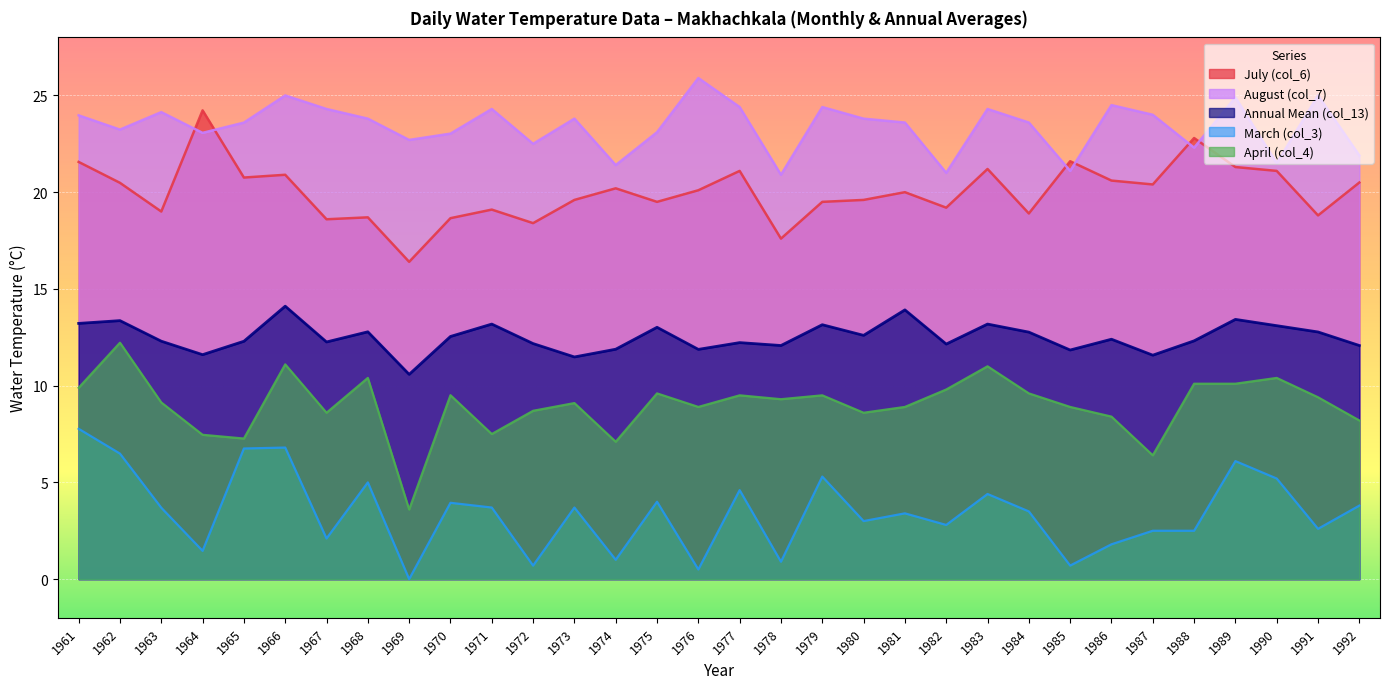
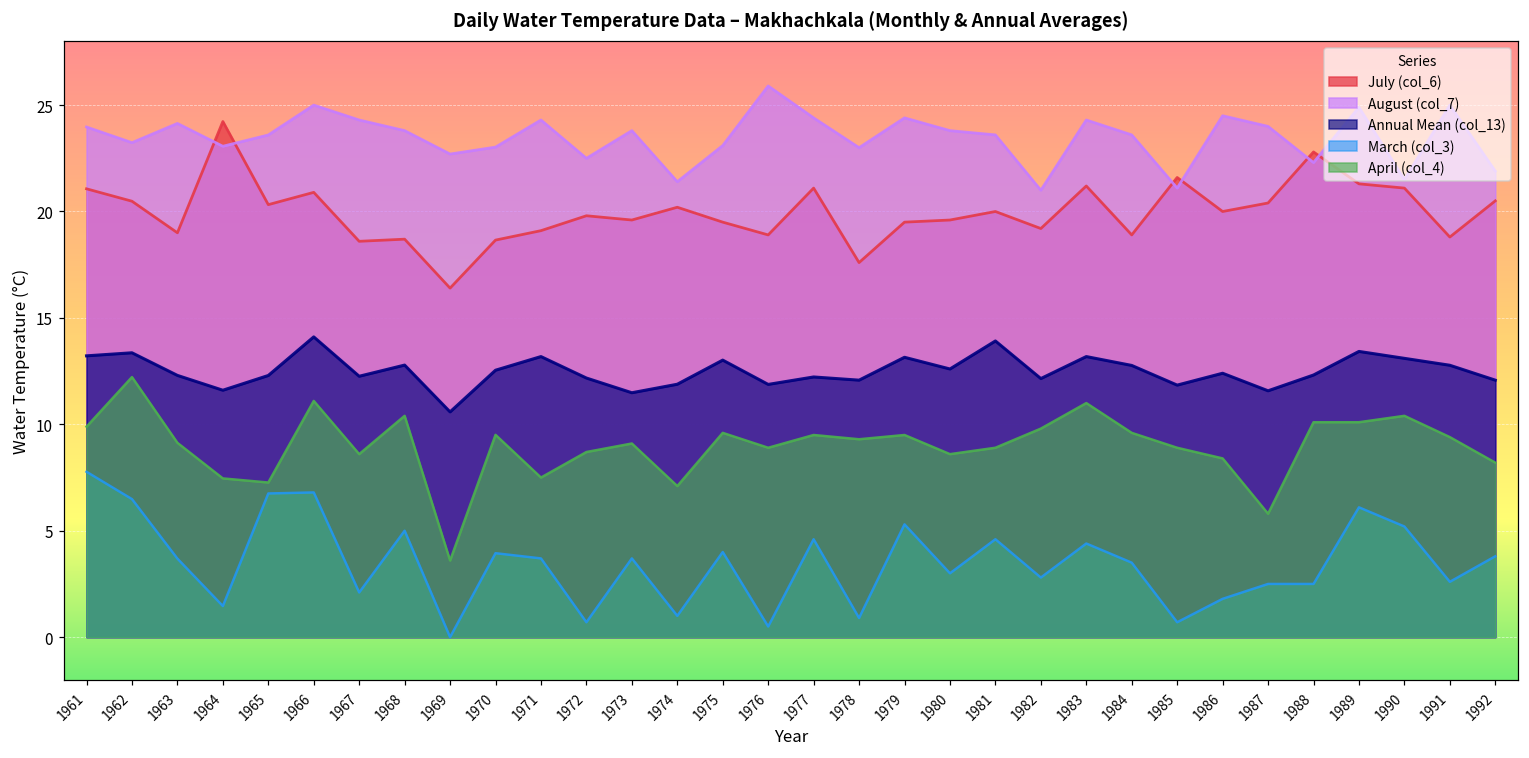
  {
    "July (col_6)": {
-     "1961": 21.6,
+     "1961": 21.1,
      "1962": 20.5,
      "1963": 19.0,
      "1964": 24.2,
-     "1965": 20.8,
+     "1965": 20.3,
      "1966": 20.9,
      "1967": 18.6,
      "1968": 18.7,
      "1969": 16.4,
      "1970": 18.7,
      "1971": 19.1,
-     "1972": 18.4,
+     "1972": 19.8,
      "1973": 19.6,
      "1974": 20.2,
      "1975": 19.5,
-     "1976": 20.1,
+     "1976": 18.9,
      "1977": 21.1,
      "1978": 17.6,
      "1979": 19.5,
      "1980": 19.6,
      "1981": 20.0,
      "1982": 19.2,
      "1983": 21.2,
      "1984": 18.9,
      "1985": 21.6,
-     "1986": 20.6,
+     "1986": 20.0,
      "1987": 20.4,
      "1988": 22.8,
      "1989": 21.3,
      "1990": 21.1,
      "1991": 18.8,
      "1992": 20.5
    },
    "August (col_7)": {
      "1961": 24.0,
      "1962": 23.2,
      "1963": 24.1,
      "1964": 23.1,
      "1965": 23.6,
      "1966": 25.0,
      "1967": 24.3,
      "1968": 23.8,
      "1969": 22.7,
      "1970": 23.0,
      "1971": 24.3,
      "1972": 22.5,
      "1973": 23.8,
      "1974": 21.4,
      "1975": 23.1,
      "1976": 25.9,
      "1977": 24.4,
-     "1978": 20.9,
+     "1978": 23.0,
      "1979": 24.4,
      "1980": 23.8,
      "1981": 23.6,
      "1982": 21.0,
      "1983": 24.3,
      "1984": 23.6,
      "1985": 21.1,
      "1986": 24.5,
      "1987": 24.0,
      "1988": 22.3
    },
    "Annual Mean (col_13)": {
      "1961": 13.2,
      "1962": 13.4,
      "1963": 12.3,
      "1964": 11.6,
      "1965": 12.3,
      "1966": 14.1,
      "1967": 12.3,
      "1968": 12.8,
      "1969": 10.6,
      "1970": 12.5,
      "1971": 13.2,
      "1972": 12.2,
      "1973": 11.5,
      "1974": 11.9,
      "1975": 13.0,
      "1976": 11.9,
      "1977": 12.2,
      "1978": 12.1,
      "1979": 13.2,
      "1980": 12.6,
      "1981": 13.9,
      "1982": 12.1,
      "1983": 13.2,
      "1984": 12.8,
      "1985": 11.8,
      "1986": 12.4,
      "1987": 11.6,
      "1988": 12.3,
      "1989": 13.4,
      "1990": 13.1,
      "1991": 12.8,
      "1992": 12.1
    },
    "March (col_3)": {
      "1961": 7.8,
      "1962": 6.5,
      "1963": 3.7,
      "1964": 1.5,
      "1965": 6.8,
      "1966": 6.8,
      "1967": 2.1,
      "1968": 5.0,
      "1969": 0.0,
      "1970": 3.9,
      "1971": 3.7,
      "1972": 0.7,
      "1973": 3.7,
      "1974": 1.0,
      "1975": 4.0,
      "1976": 0.5,
      "1977": 4.6,
      "1978": 0.9,
      "1979": 5.3,
      "1980": 3.0,
-     "1981": 3.4,
+     "1981": 4.6,
      "1982": 2.8,
      "1983": 4.4,
      "1984": 3.5,
      "1985": 0.7,
      "1986": 1.8,
      "1987": 2.5,
      "1988": 2.5,
      "1989": 6.1,
      "1990": 5.2,
      "1991": 2.6,
      "1992": 3.8
    },
    "April (col_4)": {
      "1961": 9.9,
      "1962": 12.2,
      "1963": 9.1,
      "1964": 7.5,
      "1965": 7.3,
      "1966": 11.1,
      "1967": 8.6,
      "1968": 10.4,
      "1969": 3.6,
      "1970": 9.5,
      "1971": 7.5,
      "1972": 8.7,
      "1973": 9.1,
      "1974": 7.1,
      "1975": 9.6,
      "1976": 8.9,
      "1977": 9.5,
      "1978": 9.3,
      "1979": 9.5,
      "1980": 8.6,
      "1981": 8.9,
      "1982": 9.8,
      "1983": 11.0,
      "1984": 9.6,
      "1985": 8.9,
      "1986": 8.4,
-     "1987": 6.4,
+     "1987": 5.8,
      "1988": 10.1,
      "1989": 10.1,
      "1990": 10.4,
      "1991": 9.4,
      "1992": 8.2
    }
  }
